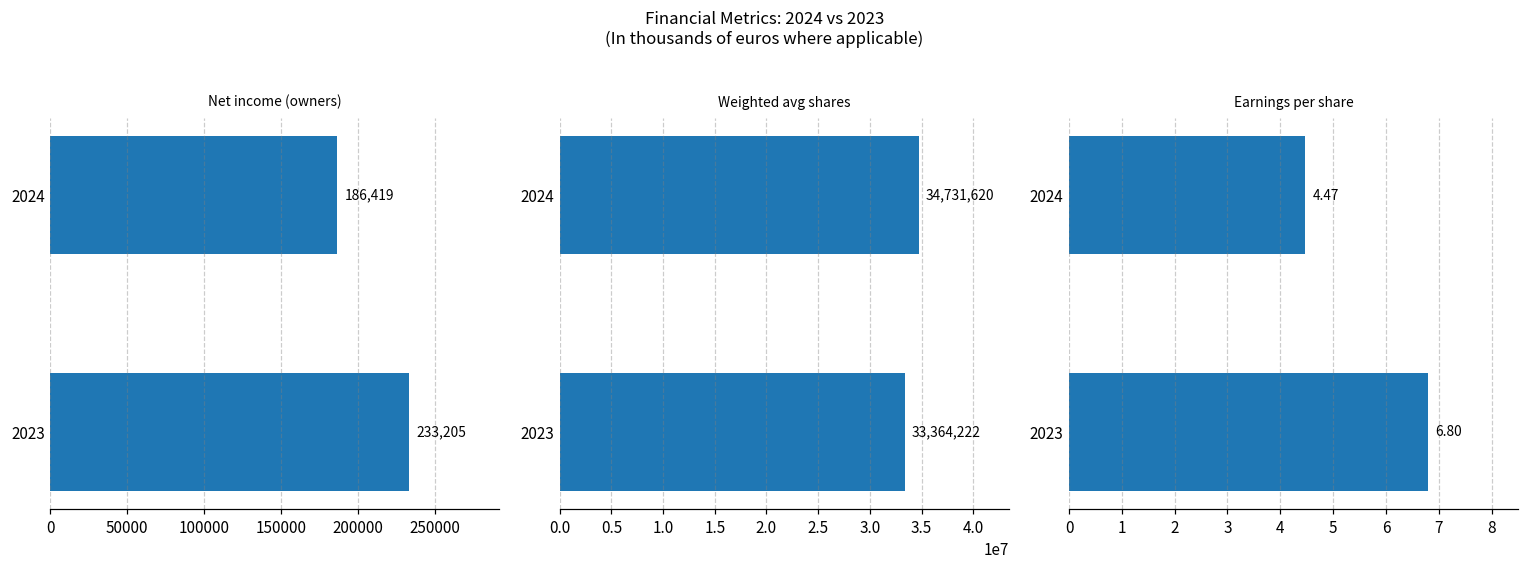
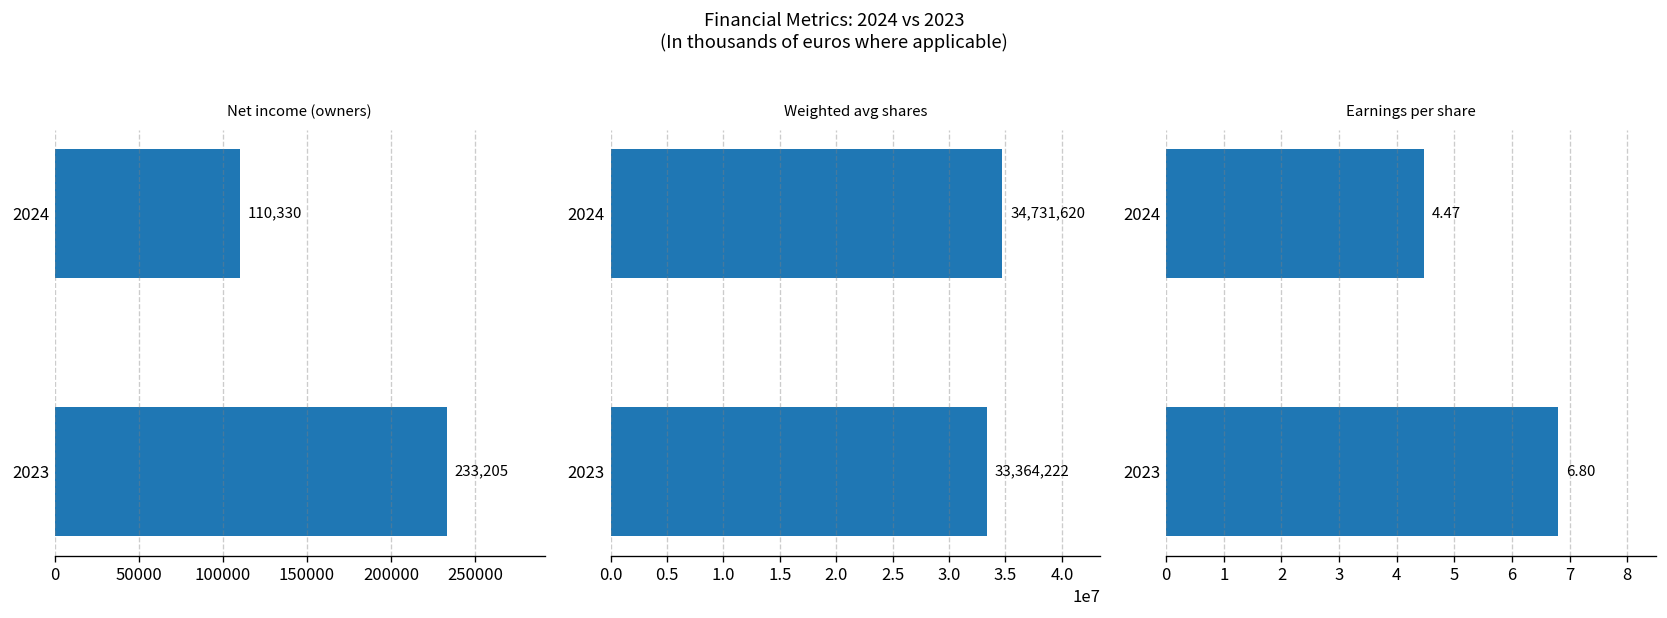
  {
    "Net income (owners)": {
-     "2024": "186,419",
+     "2024": "110,330",
      "2023": "233,205"
    },
    "Weighted avg shares": {
      "2024": "34,731,620",
      "2023": "33,364,222"
    },
    "Earnings per share": {
      "2024": "4.47",
      "2023": "6.80"
    }
  }
